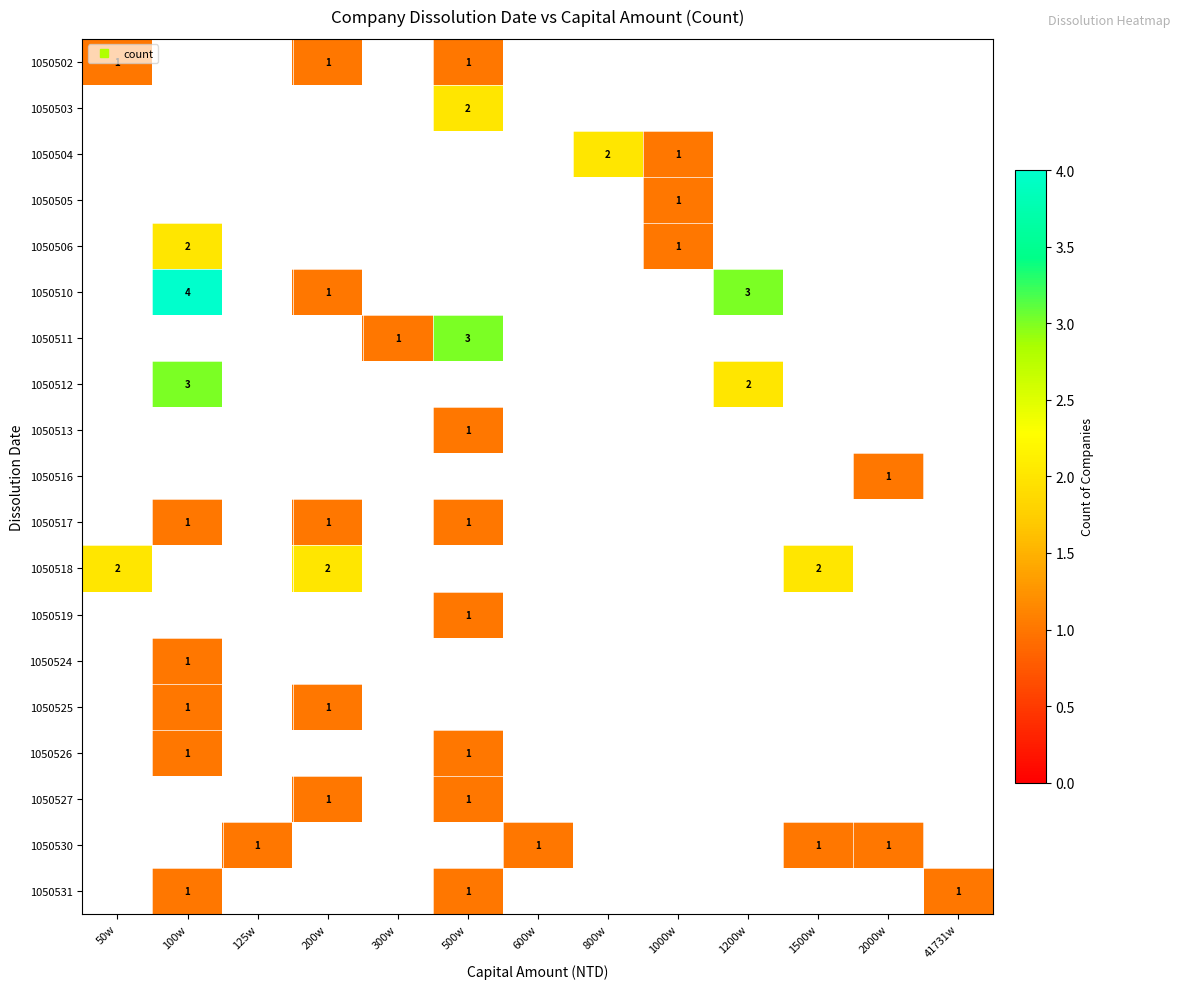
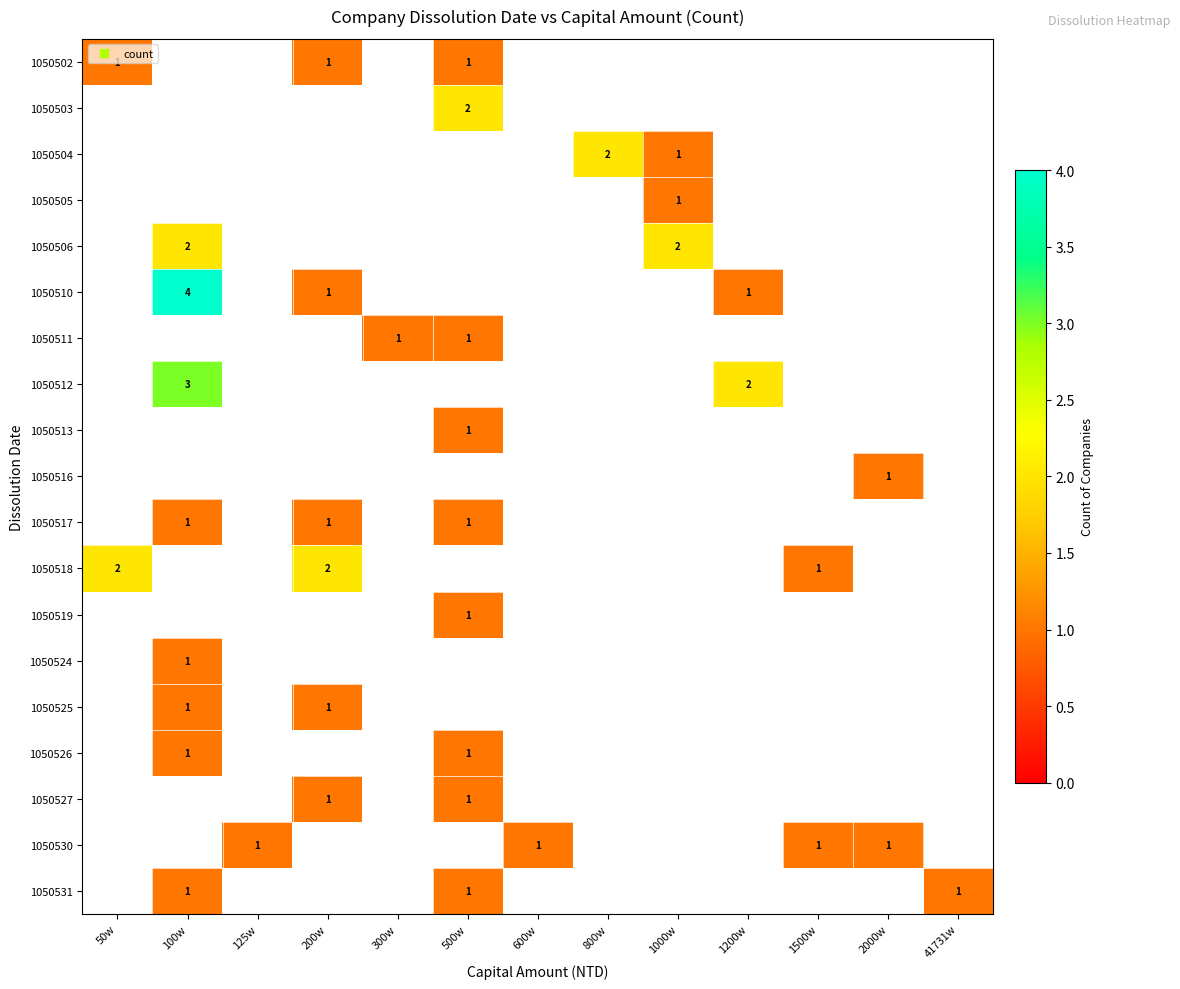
  {
    "1050502": {
      "200w": 1,
      "500w": 1
    },
    "1050503": {
      "500w": 2
    },
    "1050504": {
      "800w": 2,
      "1000w": 1
    },
    "1050505": {
      "1000w": 1
    },
    "1050506": {
      "100w": 2,
-     "1000w": 1
+     "1000w": 2
    },
    "1050510": {
      "100w": 4,
      "200w": 1,
-     "1200w": 3
+     "1200w": 1
    },
    "1050511": {
      "300w": 1,
-     "500w": 3
+     "500w": 1
    },
    "1050512": {
      "100w": 3,
      "1200w": 2
    },
    "1050513": {
      "500w": 1
    },
    "1050516": {
      "2000w": 1
    },
    "1050517": {
      "100w": 1,
      "200w": 1,
      "500w": 1
    },
    "1050518": {
      "50w": 2,
      "200w": 2,
-     "1500w": 2
+     "1500w": 1
    },
    "1050519": {
      "500w": 1
    },
    "1050524": {
      "100w": 1
    },
    "1050525": {
      "100w": 1,
      "200w": 1
    },
    "1050526": {
      "100w": 1,
      "500w": 1
    },
    "1050527": {
      "200w": 1,
      "500w": 1
    },
    "1050530": {
      "125w": 1,
      "600w": 1,
      "1500w": 1,
      "2000w": 1
    },
    "1050531": {
      "100w": 1,
      "500w": 1,
      "41731w": 1
    }
  }
